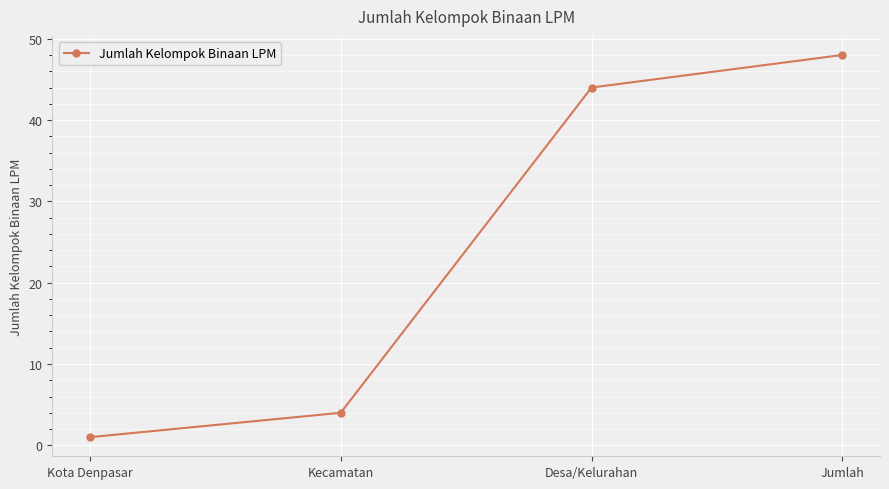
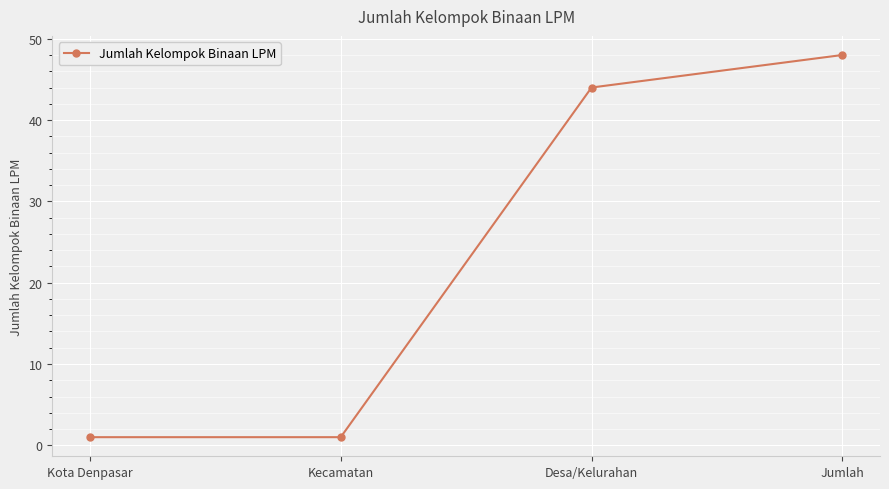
  {
    "Kota Denpasar": 1,
-   "Kecamatan": 4,
+   "Kecamatan": 1,
    "Desa/Kelurahan": 44,
    "Jumlah": 48
  }
